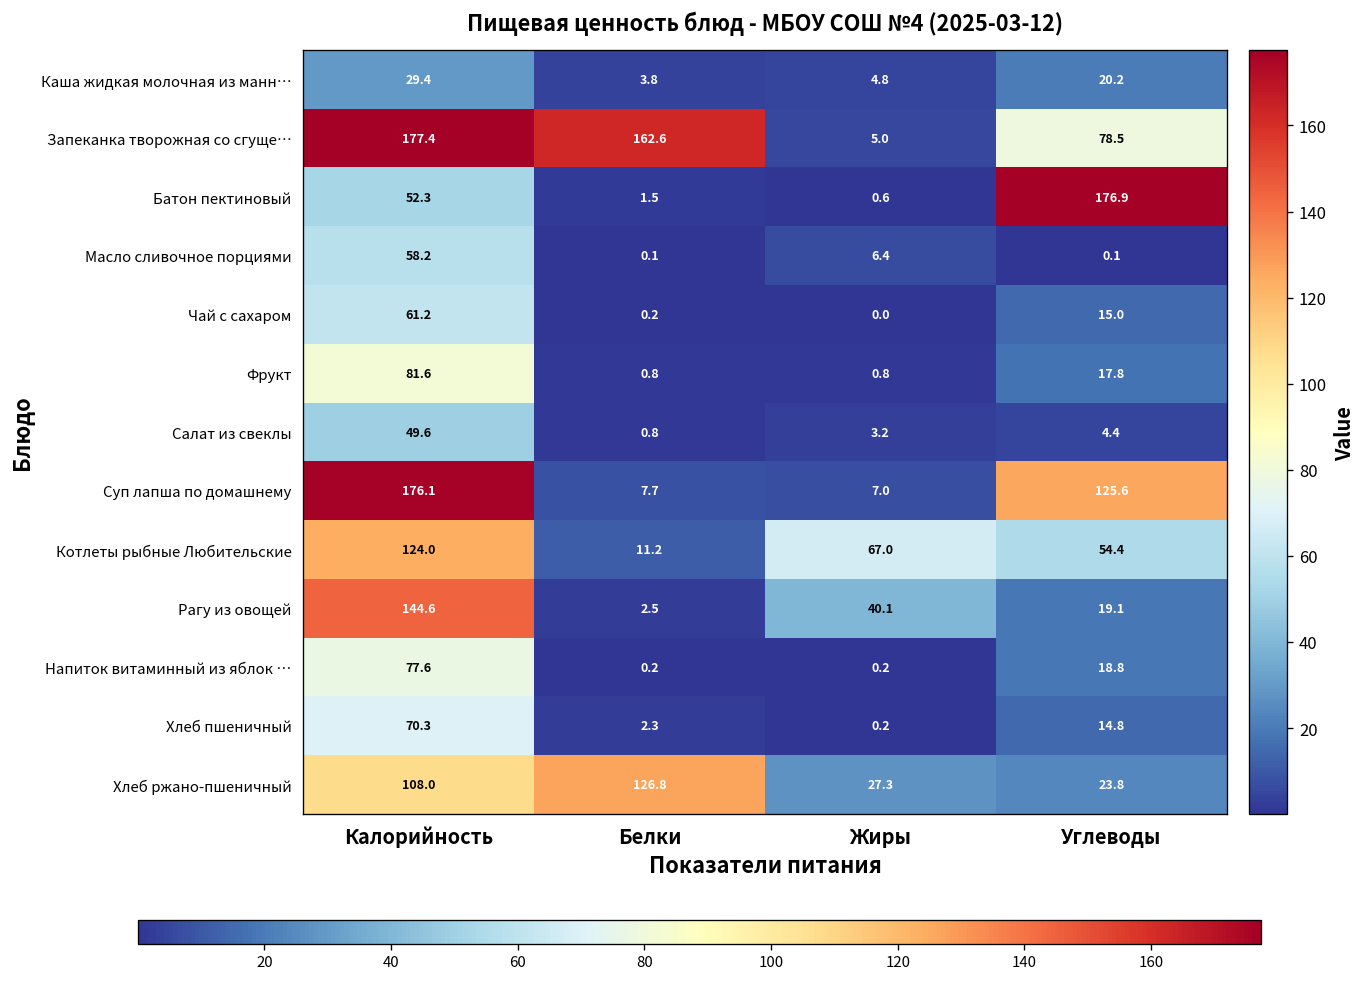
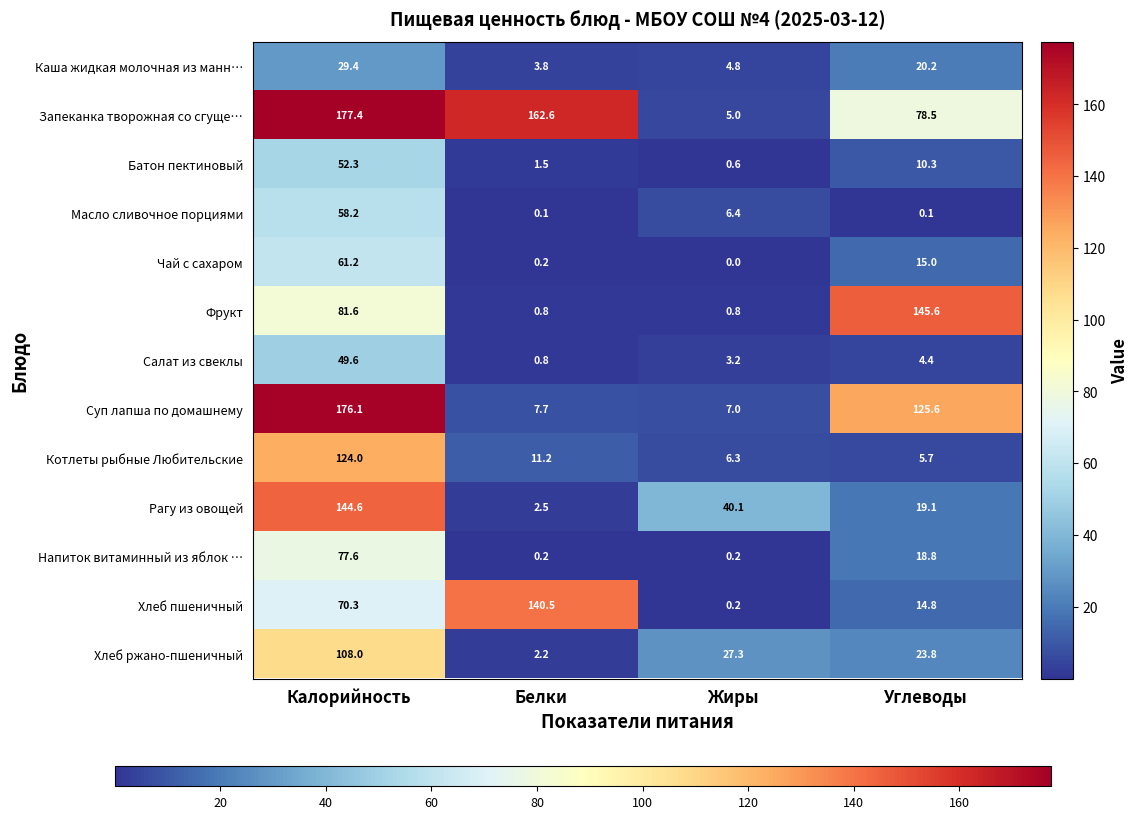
  {
    "Каша жидкая молочная из манн…": {
      "Калорийность": 29.4,
      "Белки": 3.8,
      "Жиры": 4.8,
      "Углеводы": 20.2
    },
    "Запеканка творожная со сгуще…": {
      "Калорийность": 177.4,
      "Белки": 162.6,
      "Жиры": 5.0,
      "Углеводы": 78.5
    },
    "Батон пектиновый": {
      "Калорийность": 52.3,
      "Белки": 1.5,
      "Жиры": 0.6,
-     "Углеводы": 176.9
+     "Углеводы": 10.3
    },
    "Масло сливочное порциями": {
      "Калорийность": 58.2,
      "Белки": 0.1,
      "Жиры": 6.4,
      "Углеводы": 0.1
    },
    "Чай с сахаром": {
      "Калорийность": 61.2,
      "Белки": 0.2,
      "Жиры": 0.0,
      "Углеводы": 15.0
    },
    "Фрукт": {
      "Калорийность": 81.6,
      "Белки": 0.8,
      "Жиры": 0.8,
-     "Углеводы": 17.8
+     "Углеводы": 145.6
    },
    "Салат из свеклы": {
      "Калорийность": 49.6,
      "Белки": 0.8,
      "Жиры": 3.2,
      "Углеводы": 4.4
    },
    "Суп лапша по домашнему": {
      "Калорийность": 176.1,
      "Белки": 7.7,
      "Жиры": 7.0,
      "Углеводы": 125.6
    },
    "Котлеты рыбные Любительские": {
      "Калорийность": 124.0,
      "Белки": 11.2,
-     "Жиры": 67.0,
-     "Углеводы": 54.4
+     "Жиры": 6.3,
+     "Углеводы": 5.7
    },
    "Рагу из овощей": {
      "Калорийность": 144.6,
      "Белки": 2.5,
      "Жиры": 40.1,
      "Углеводы": 19.1
    },
    "Напиток витаминный из яблок …": {
      "Калорийность": 77.6,
      "Белки": 0.2,
      "Жиры": 0.2,
      "Углеводы": 18.8
    },
    "Хлеб пшеничный": {
      "Калорийность": 70.3,
-     "Белки": 2.3,
+     "Белки": 140.5,
      "Жиры": 0.2,
      "Углеводы": 14.8
    },
    "Хлеб ржано-пшеничный": {
      "Калорийность": 108.0,
-     "Белки": 126.8,
+     "Белки": 2.2,
      "Жиры": 27.3,
      "Углеводы": 23.8
    }
  }
